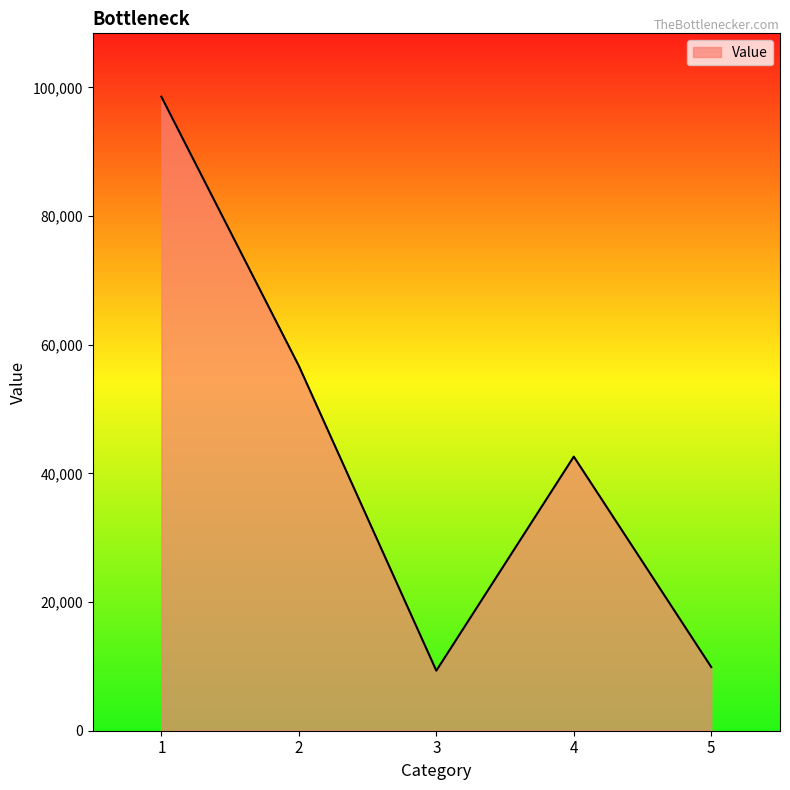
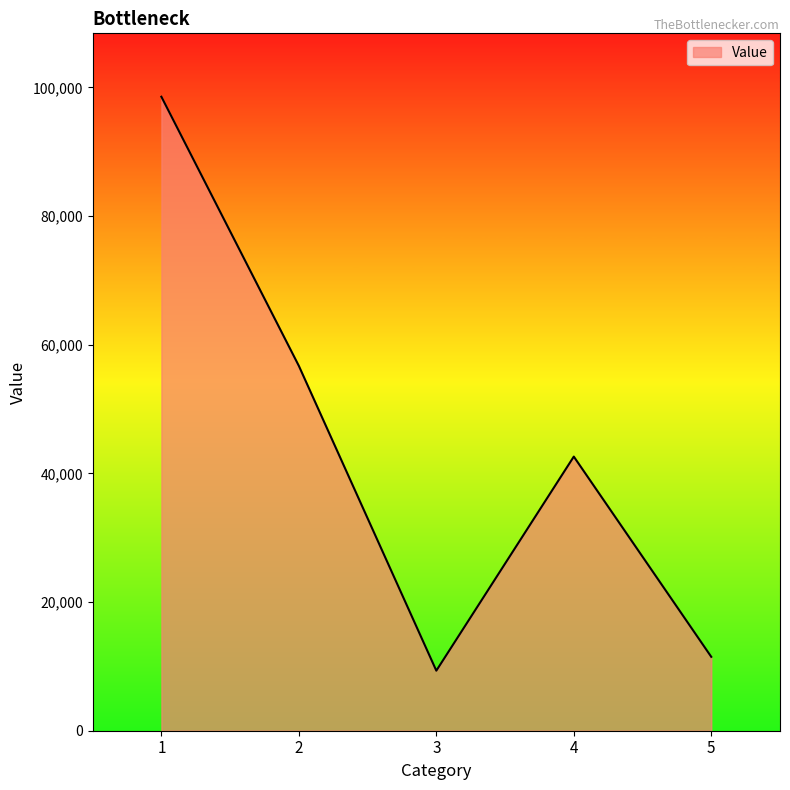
  {
    "1": "99,000",
    "2": "57,000",
    "3": "9,000",
    "4": "43,000",
-   "5": "10,000"
+   "5": "11,000"
  }
